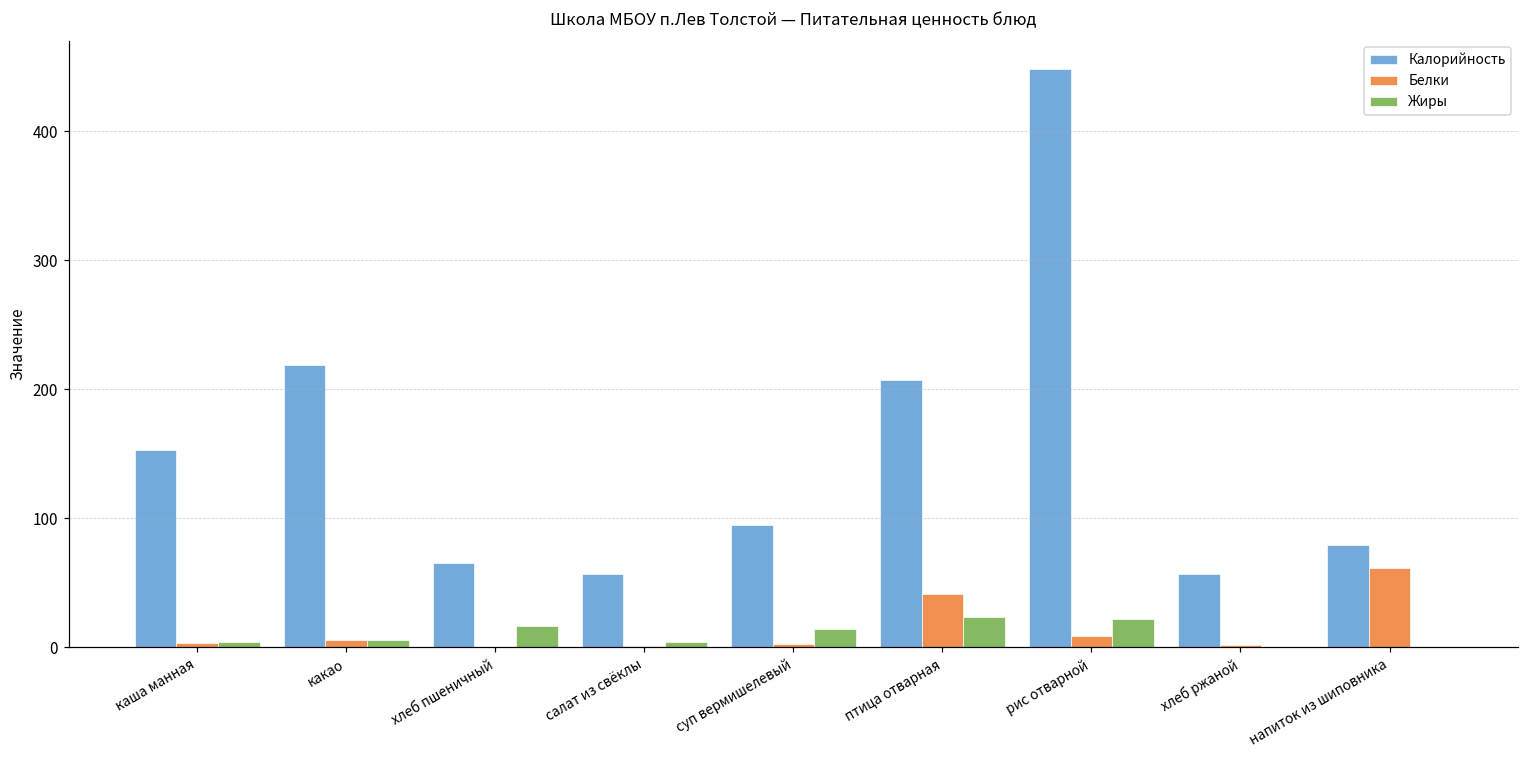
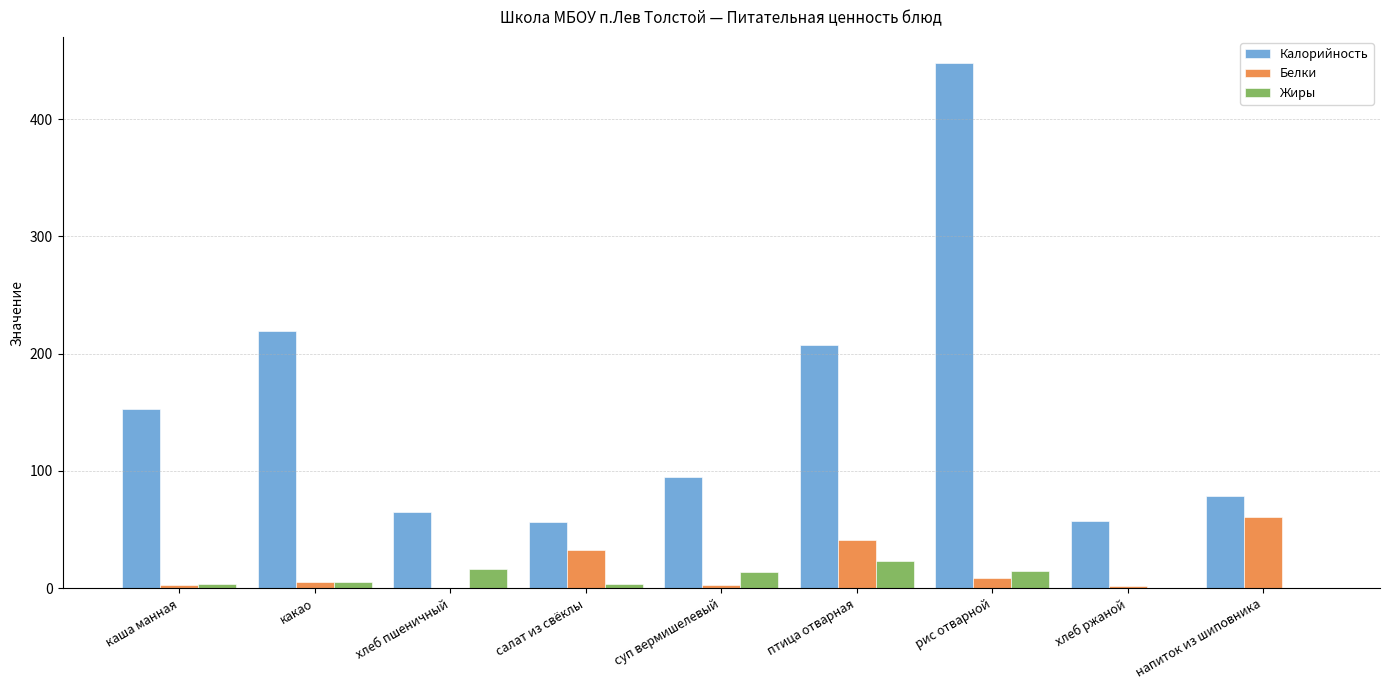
  {
    "Калорийность": {
      "каша манная": 153,
      "какао": 219,
      "хлеб пшеничный": 65,
      "салат из свёклы": 56,
      "суп вермишелевый": 95,
      "птица отварная": 207,
      "рис отварной": 448,
      "хлеб ржаной": 57,
      "напиток из шиповника": 79
    },
    "Белки": {
      "каша манная": 3,
      "какао": 6,
-     "салат из свёклы": 1,
+     "салат из свёклы": 33,
      "суп вермишелевый": 3,
      "птица отварная": 41,
      "рис отварной": 9,
      "напиток из шиповника": 61
    },
    "Жиры": {
      "каша манная": 4,
      "какао": 6,
      "хлеб пшеничный": 16,
      "салат из свёклы": 4,
      "суп вермишелевый": 14,
      "птица отварная": 23,
-     "рис отварной": 22
+     "рис отварной": 15
    }
  }
